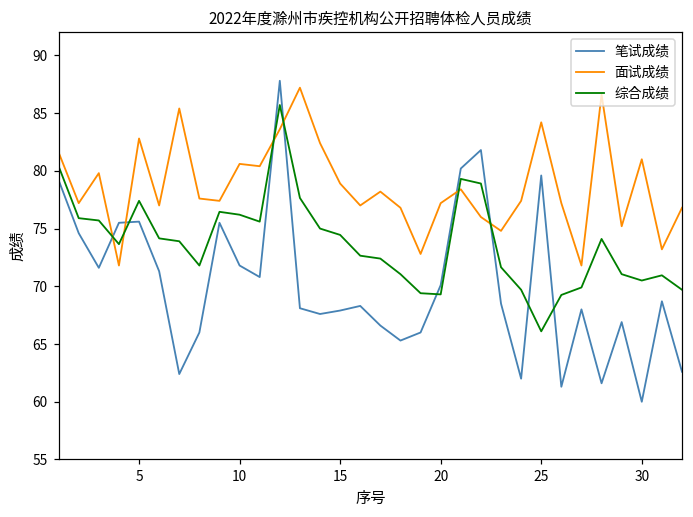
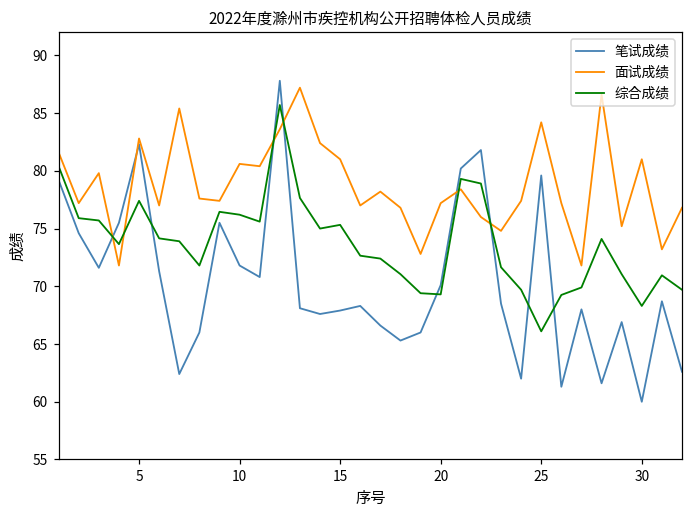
  {
    "笔试成绩": {
-     "5": 75.6,
+     "5": 82.3,
      "10": 71.8,
      "15": 67.9,
      "20": 70.1,
      "25": 79.6,
      "30": 60.0
    },
    "面试成绩": {
      "5": 82.8,
      "10": 80.6,
-     "15": 78.9,
+     "15": 81.0,
      "20": 77.2,
      "25": 84.2,
      "30": 81.0
    },
    "综合成绩": {
      "5": 77.4,
      "10": 76.2,
-     "15": 74.5,
+     "15": 75.3,
      "20": 69.3,
      "25": 66.1,
-     "30": 70.5
+     "30": 68.3
    }
  }
